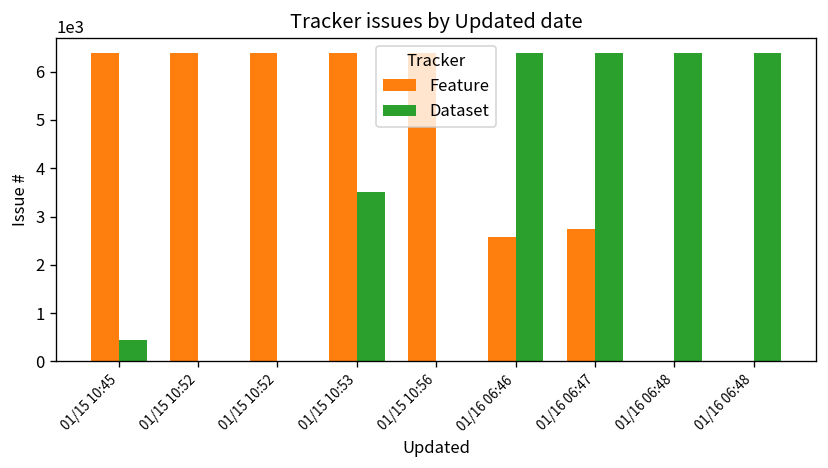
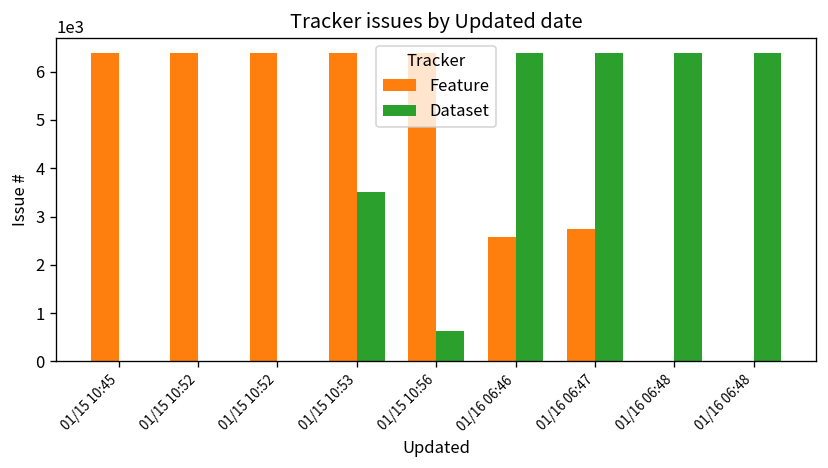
  {
    "Feature": {
      "01/15 10:45": 6400,
      "01/15 10:53": 6400,
      "01/16 06:46": 2600,
      "01/16 06:47": 2700
    },
    "Dataset": {
-     "01/15 10:45": 500,
+     "01/15 10:45": 0,
      "01/15 10:53": 3500,
-     "01/15 10:56": 0,
+     "01/15 10:56": 600,
      "01/16 06:46": 6400,
      "01/16 06:47": 6400
    }
  }
